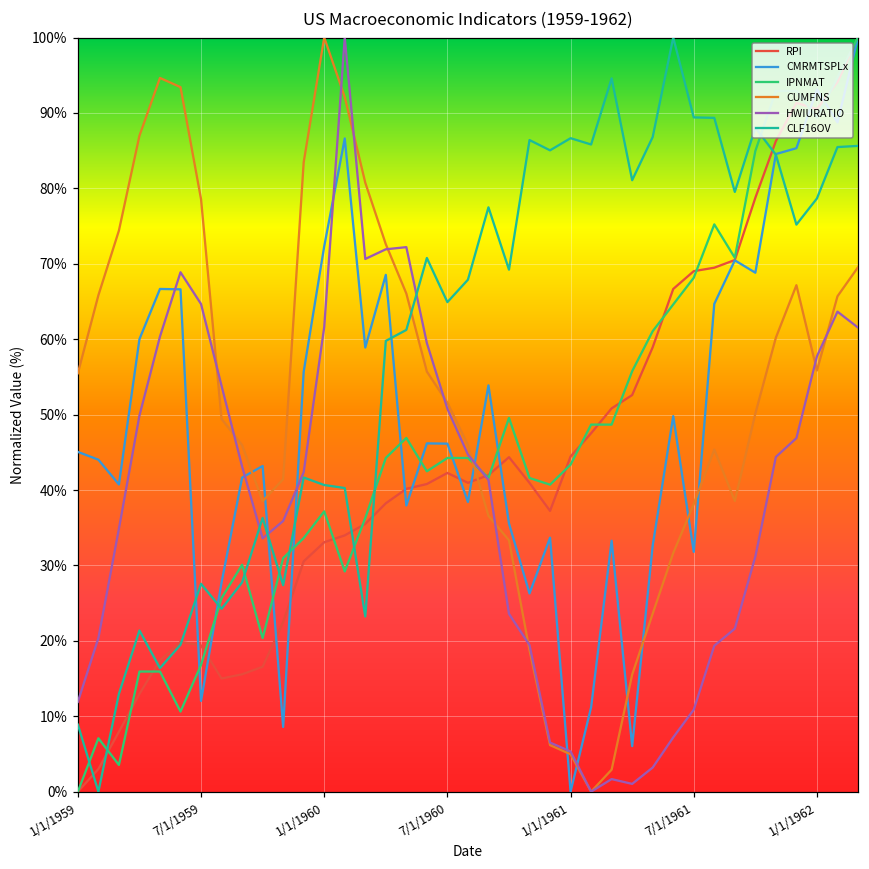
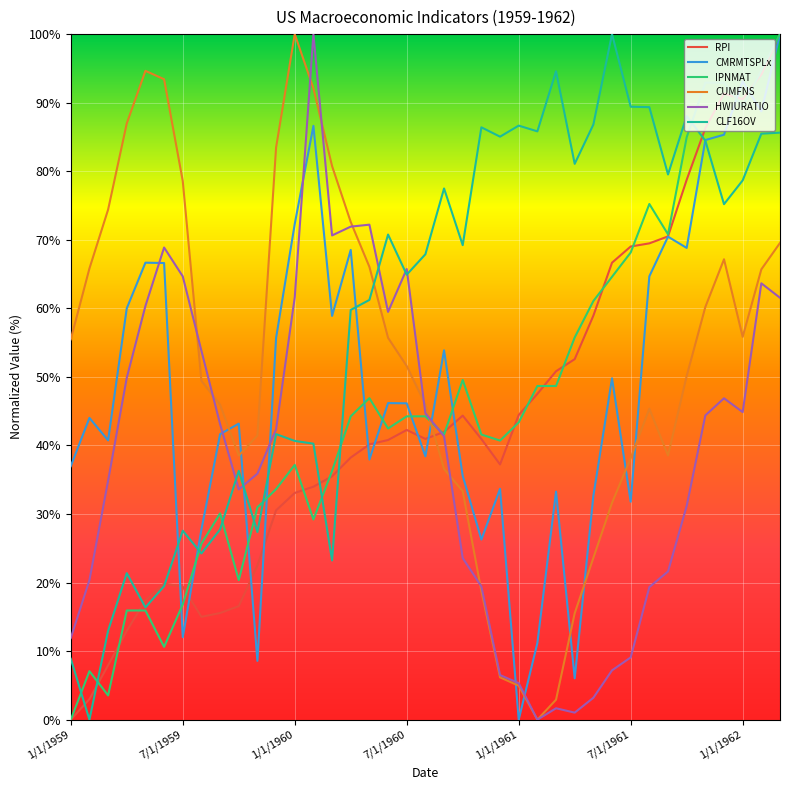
  {
    "CMRMTSPLx": {
-     "1/1/1959": "45%",
+     "1/1/1959": "37%",
      "7/1/1959": "12%",
      "1/1/1960": "72%",
      "7/1/1960": "46%",
      "1/1/1961": "0%",
      "7/1/1961": "32%"
    },
    "HWIURATIO": {
      "1/1/1959": "12%",
      "7/1/1959": "65%",
      "1/1/1960": "62%",
-     "7/1/1960": "51%",
+     "7/1/1960": "66%",
      "1/1/1961": "5%",
-     "7/1/1961": "11%",
-     "1/1/1962": "58%"
+     "7/1/1961": "9%",
+     "1/1/1962": "45%"
    }
  }
